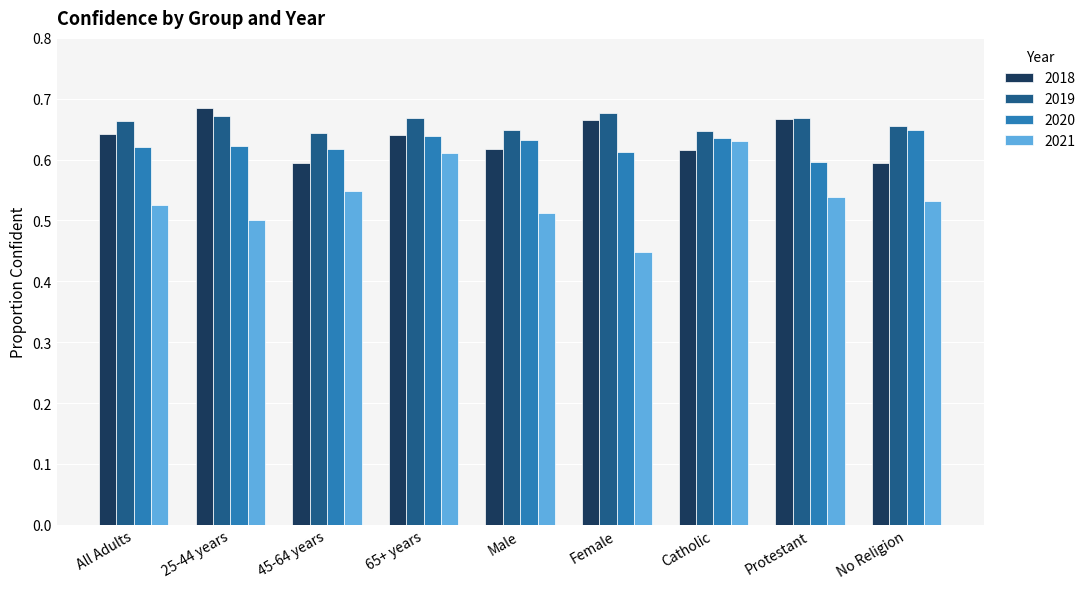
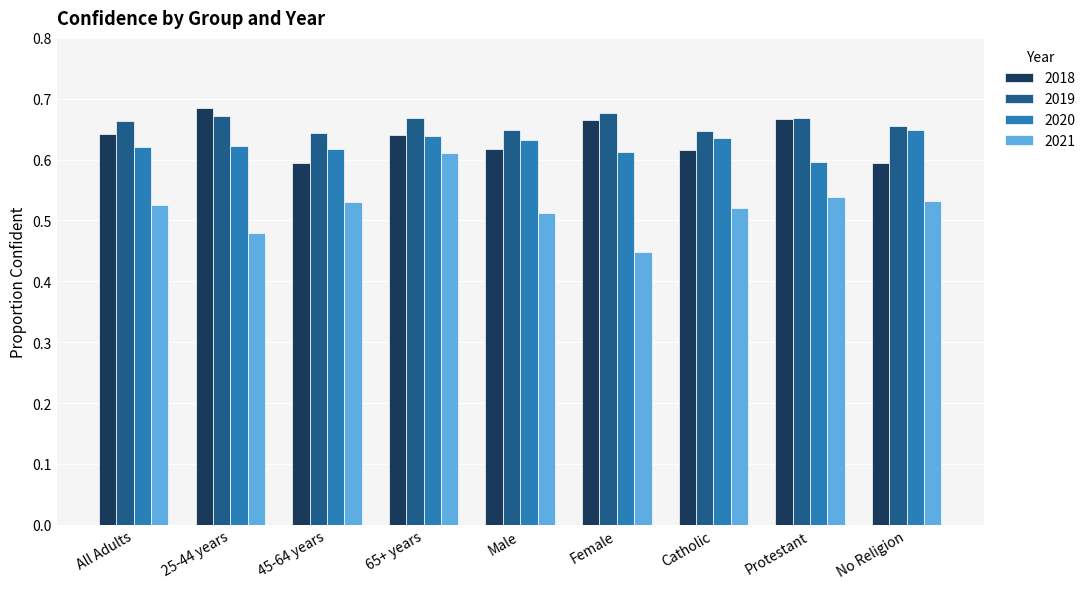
  {
    "2021": {
      "All Adults": 0.53,
-     "25-44 years": 0.50,
-     "45-64 years": 0.55,
+     "25-44 years": 0.48,
+     "45-64 years": 0.53,
      "65+ years": 0.61,
      "Male": 0.51,
      "Female": 0.45,
-     "Catholic": 0.63,
+     "Catholic": 0.52,
      "Protestant": 0.54,
      "No Religion": 0.53
    }
  }
